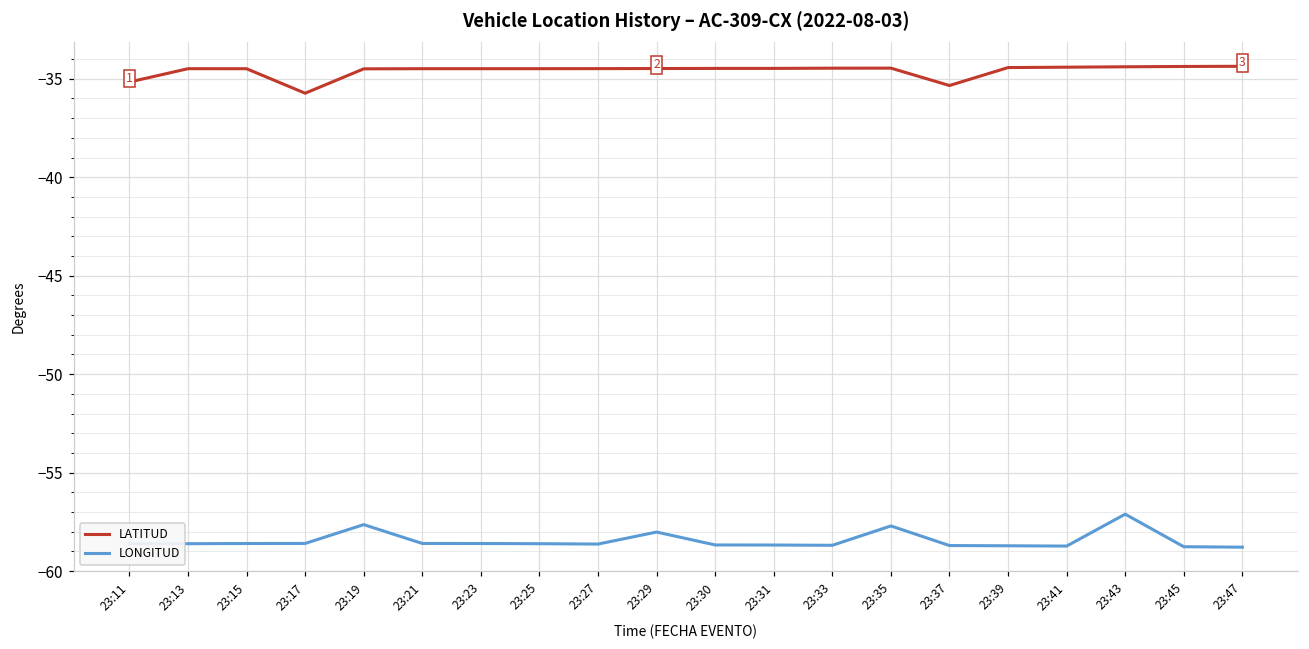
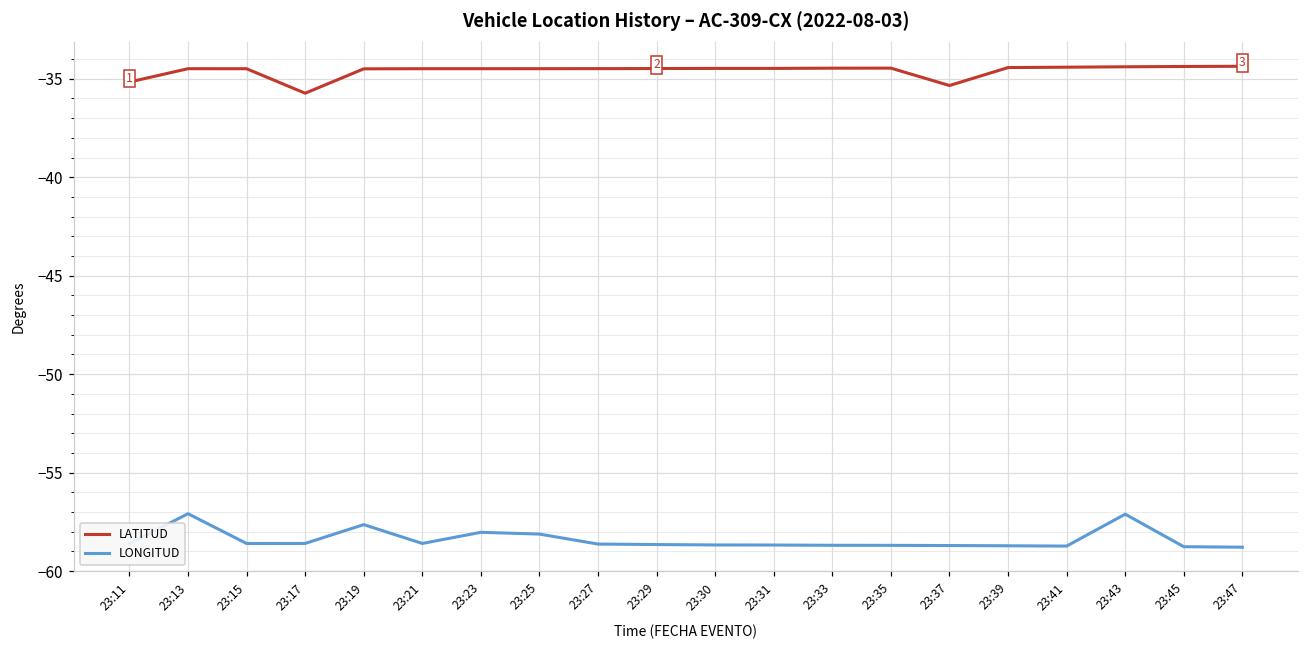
  {
    "LATITUD": {
      "23:13": -34.5,
      "23:15": -34.5,
      "23:17": -35.7,
      "23:19": -34.5,
      "23:21": -34.5,
      "23:23": -34.5,
      "23:25": -34.5,
      "23:27": -34.5,
      "23:30": -34.5,
      "23:31": -34.5,
      "23:33": -34.5,
      "23:35": -34.5,
      "23:37": -35.3,
      "23:39": -34.4,
      "23:41": -34.4,
      "23:43": -34.4,
      "23:45": -34.4
    },
    "LONGITUD": {
-     "23:13": -58.6,
+     "23:13": -57.1,
      "23:15": -58.6,
      "23:17": -58.6,
      "23:19": -57.6,
      "23:21": -58.6,
-     "23:23": -58.6,
-     "23:25": -58.6,
+     "23:23": -58.0,
+     "23:25": -58.1,
      "23:27": -58.6,
-     "23:29": -58.0,
+     "23:29": -58.7,
      "23:30": -58.7,
      "23:31": -58.7,
      "23:33": -58.7,
-     "23:35": -57.7,
+     "23:35": -58.7,
      "23:37": -58.7,
      "23:39": -58.7,
      "23:41": -58.7,
      "23:43": -57.1,
      "23:45": -58.8,
      "23:47": -58.8
    }
  }
